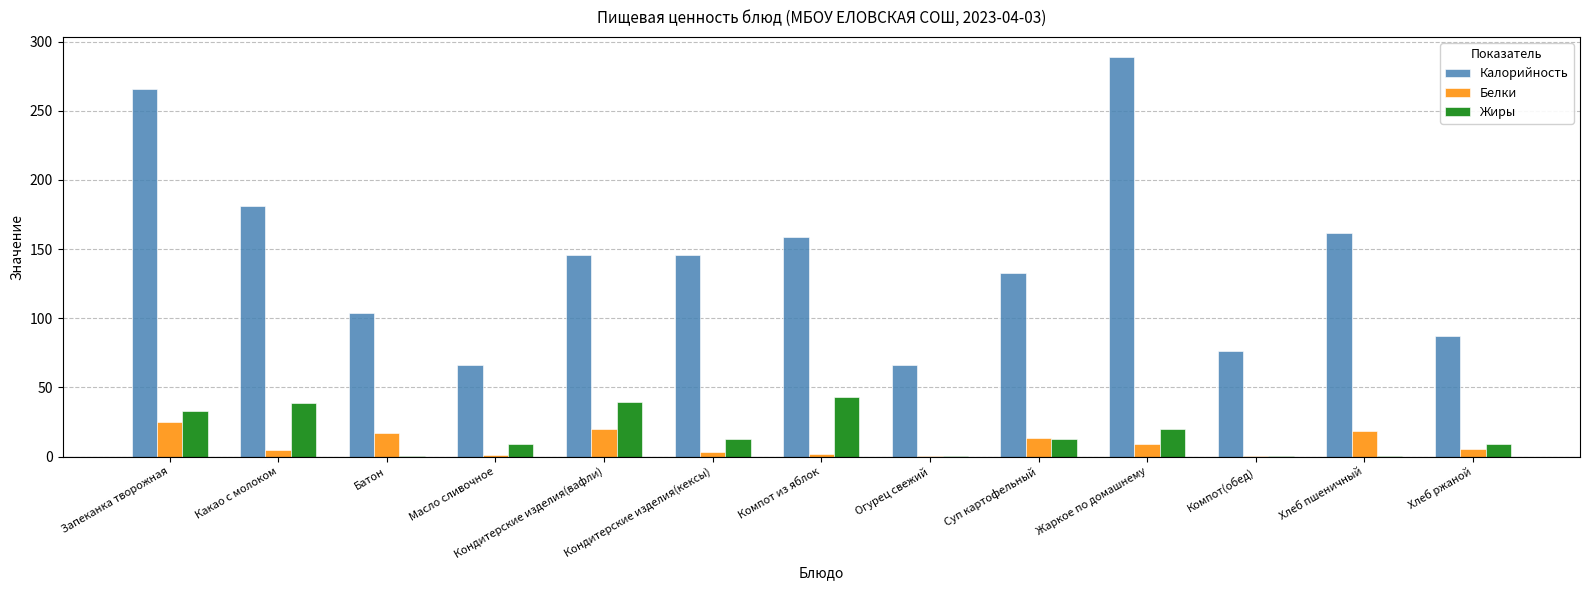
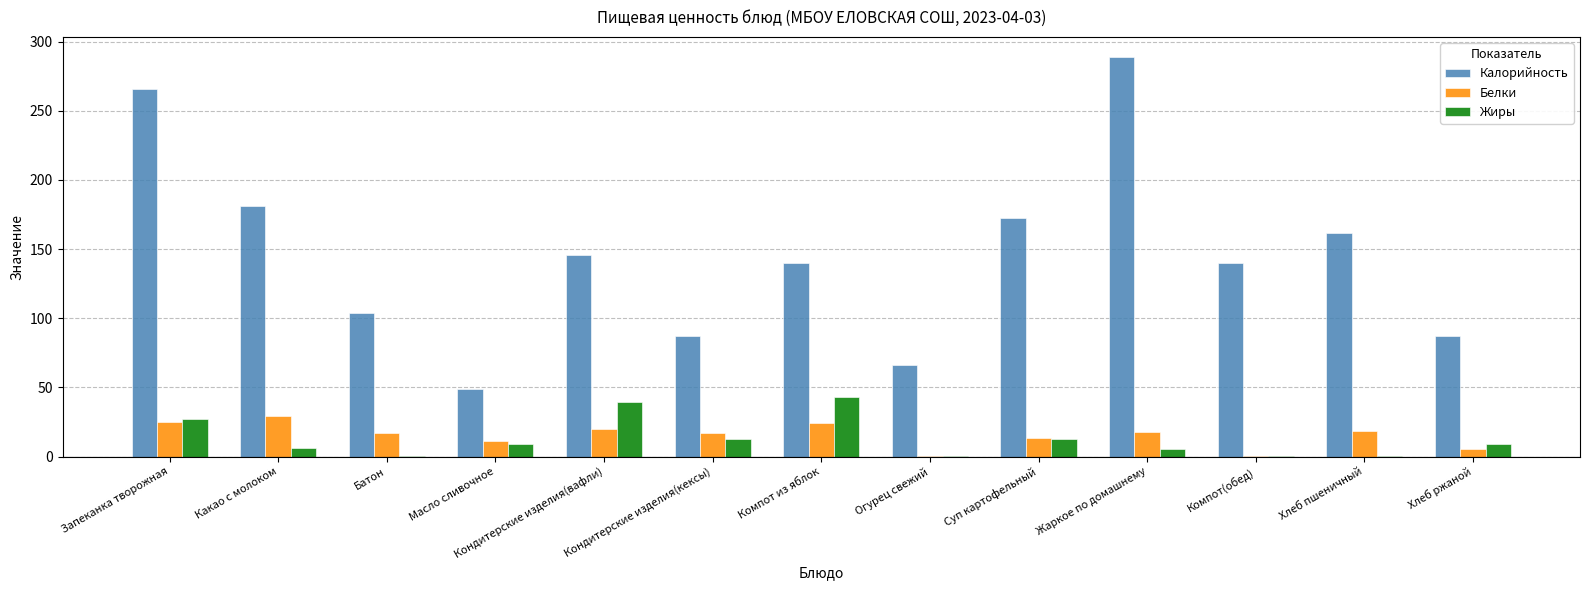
  {
    "Калорийность": {
      "Запеканка творожная": 266,
      "Какао с молоком": 181,
      "Батон": 104,
-     "Масло сливочное": 66,
+     "Масло сливочное": 49,
      "Кондитерские изделия(вафли)": 146,
-     "Кондитерские изделия(кексы)": 146,
-     "Компот из яблок": 159,
+     "Кондитерские изделия(кексы)": 87,
+     "Компот из яблок": 140,
      "Огурец свежий": 66,
-     "Суп картофельный": 133,
+     "Суп картофельный": 172,
      "Жаркое по домашнему": 289,
-     "Компот(обед)": 76,
+     "Компот(обед)": 140,
      "Хлеб пшеничный": 161,
      "Хлеб ржаной": 87
    },
    "Белки": {
      "Запеканка творожная": 25,
-     "Какао с молоком": 5,
+     "Какао с молоком": 29,
      "Батон": 17,
-     "Масло сливочное": 1,
+     "Масло сливочное": 11,
      "Кондитерские изделия(вафли)": 20,
-     "Кондитерские изделия(кексы)": 3,
-     "Компот из яблок": 2,
+     "Кондитерские изделия(кексы)": 17,
+     "Компот из яблок": 24,
      "Суп картофельный": 13,
-     "Жаркое по домашнему": 9,
+     "Жаркое по домашнему": 18,
      "Хлеб пшеничный": 19,
      "Хлеб ржаной": 5
    },
    "Жиры": {
-     "Запеканка творожная": 33,
-     "Какао с молоком": 38,
+     "Запеканка творожная": 27,
+     "Какао с молоком": 6,
      "Масло сливочное": 9,
      "Кондитерские изделия(вафли)": 39,
      "Кондитерские изделия(кексы)": 12,
      "Компот из яблок": 43,
      "Суп картофельный": 12,
-     "Жаркое по домашнему": 20,
+     "Жаркое по домашнему": 6,
      "Хлеб ржаной": 9
    }
  }
